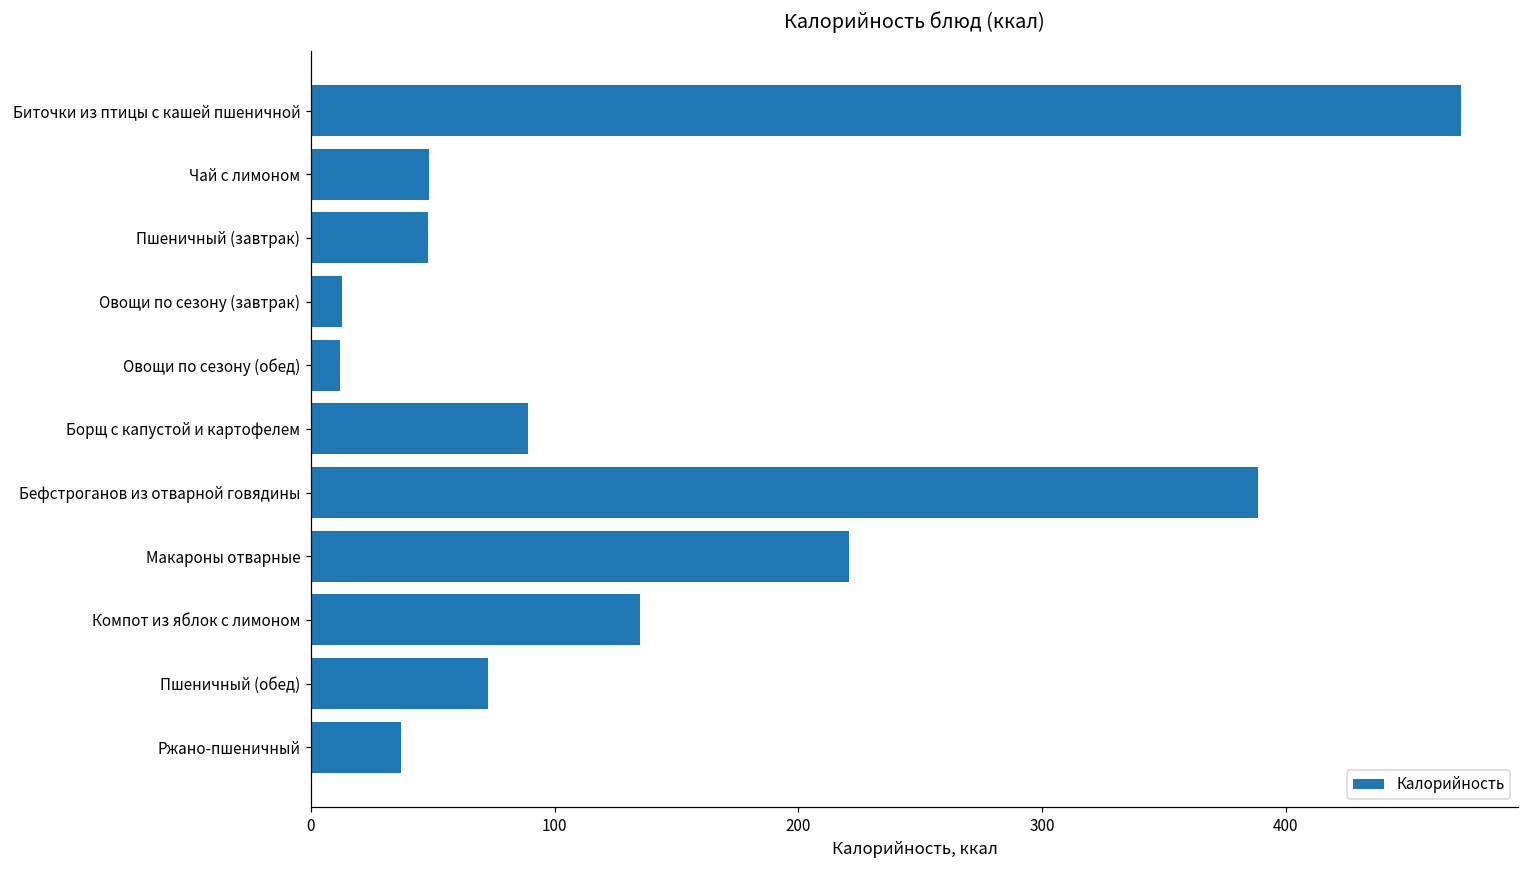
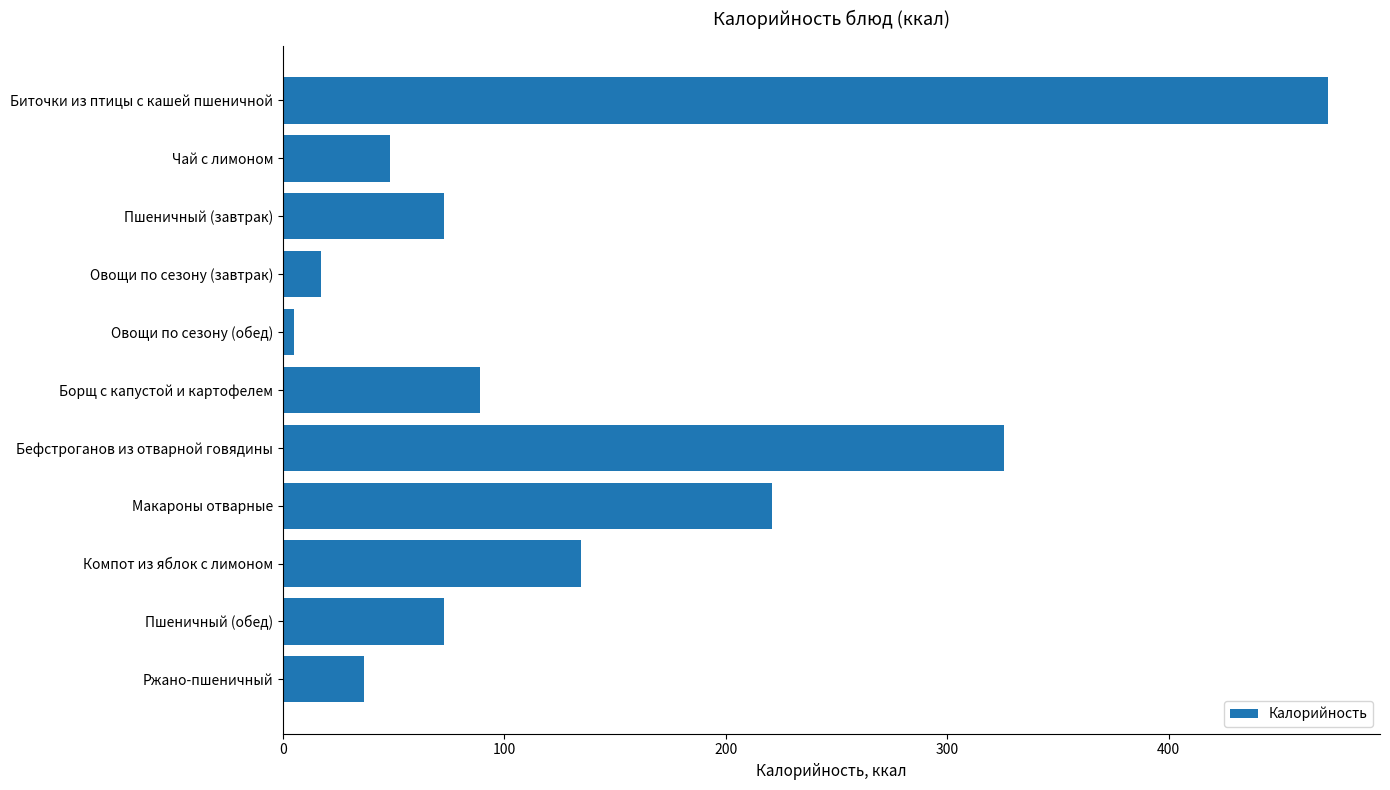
  {
    "Биточки из птицы с кашей пшеничной": 472,
    "Чай с лимоном": 49,
-   "Пшеничный (завтрак)": 48,
-   "Овощи по сезону (завтрак)": 13,
-   "Овощи по сезону (обед)": 12,
+   "Пшеничный (завтрак)": 73,
+   "Овощи по сезону (завтрак)": 17,
+   "Овощи по сезону (обед)": 5,
    "Борщ с капустой и картофелем": 89,
-   "Бефстроганов из отварной говядины": 389,
+   "Бефстроганов из отварной говядины": 326,
    "Макароны отварные": 221,
    "Компот из яблок с лимоном": 135,
    "Пшеничный (обед)": 73,
    "Ржано-пшеничный": 37
  }
